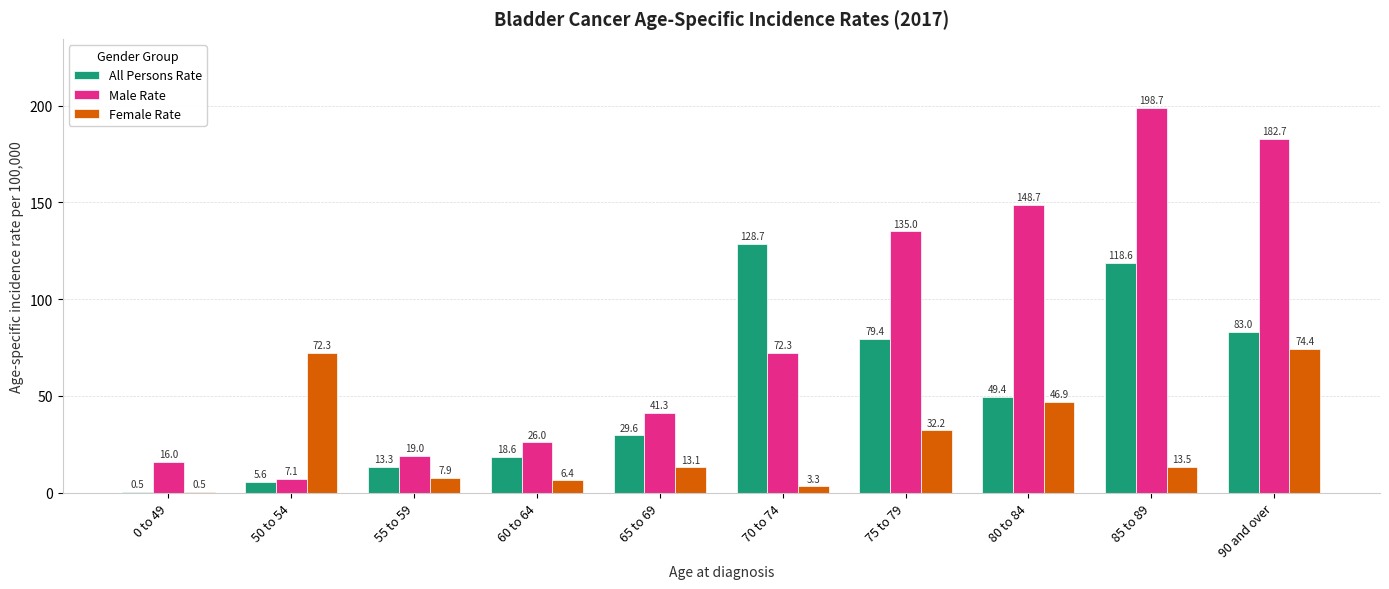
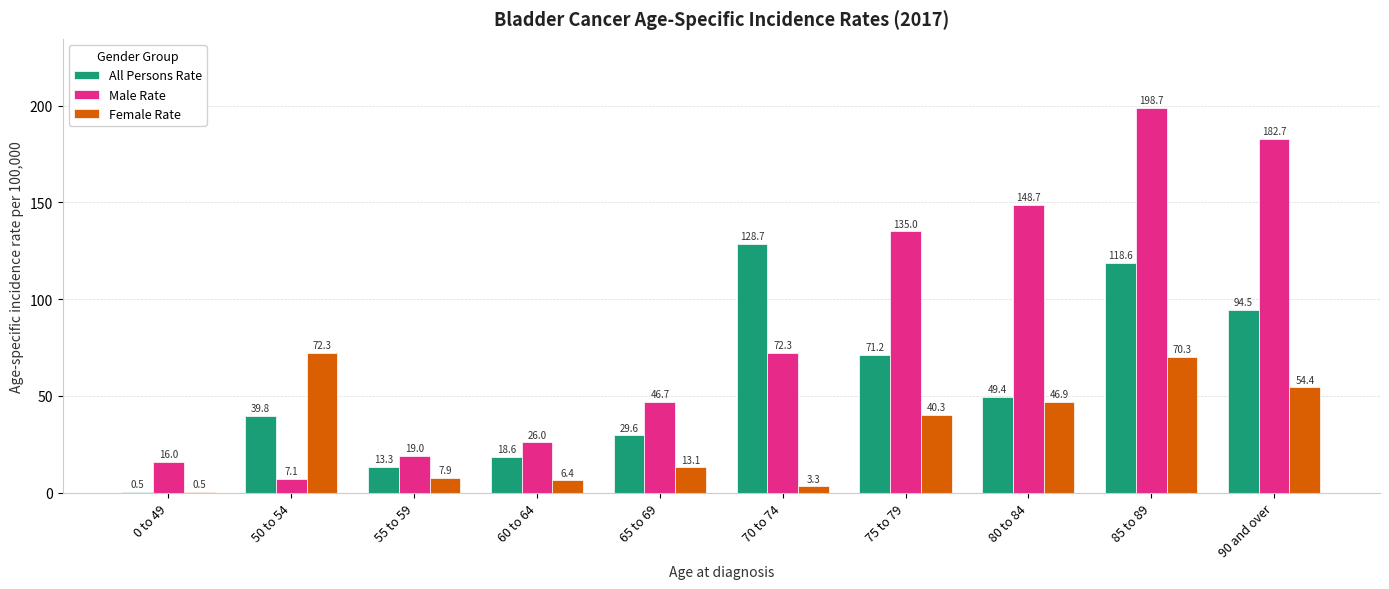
  {
    "All Persons Rate": {
      "0 to 49": 0.5,
-     "50 to 54": 5.6,
+     "50 to 54": 39.8,
      "55 to 59": 13.3,
      "60 to 64": 18.6,
      "65 to 69": 29.6,
      "70 to 74": 128.7,
-     "75 to 79": 79.4,
+     "75 to 79": 71.2,
      "80 to 84": 49.4,
      "85 to 89": 118.6,
-     "90 and over": 83.0
+     "90 and over": 94.5
    },
    "Male Rate": {
      "0 to 49": 16.0,
      "50 to 54": 7.1,
      "55 to 59": 19.0,
      "60 to 64": 26.0,
-     "65 to 69": 41.3,
+     "65 to 69": 46.7,
      "70 to 74": 72.3,
      "75 to 79": 135.0,
      "80 to 84": 148.7,
      "85 to 89": 198.7,
      "90 and over": 182.7
    },
    "Female Rate": {
      "0 to 49": 0.5,
      "50 to 54": 72.3,
      "55 to 59": 7.9,
      "60 to 64": 6.4,
      "65 to 69": 13.1,
      "70 to 74": 3.3,
-     "75 to 79": 32.2,
+     "75 to 79": 40.3,
      "80 to 84": 46.9,
-     "85 to 89": 13.5,
-     "90 and over": 74.4
+     "85 to 89": 70.3,
+     "90 and over": 54.4
    }
  }
